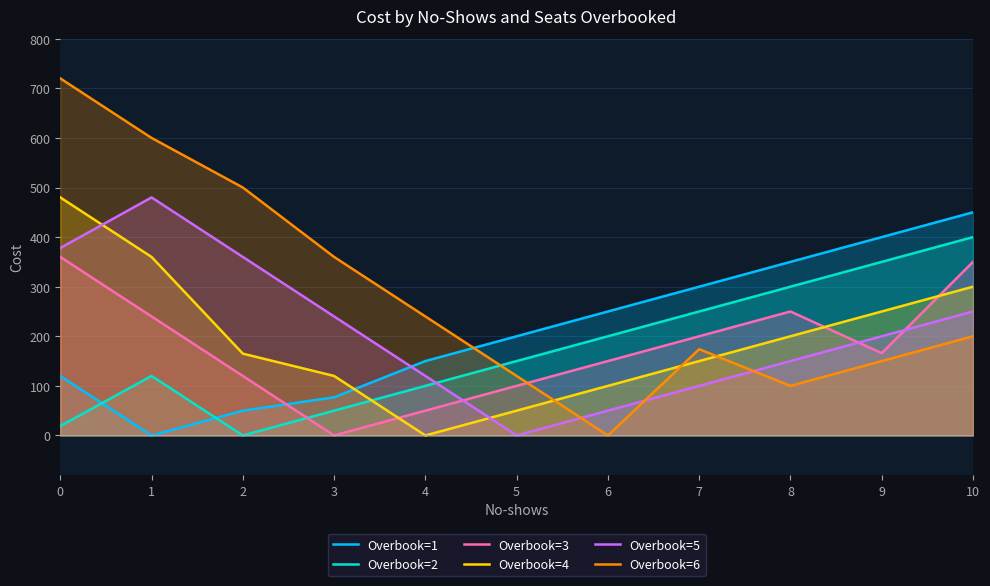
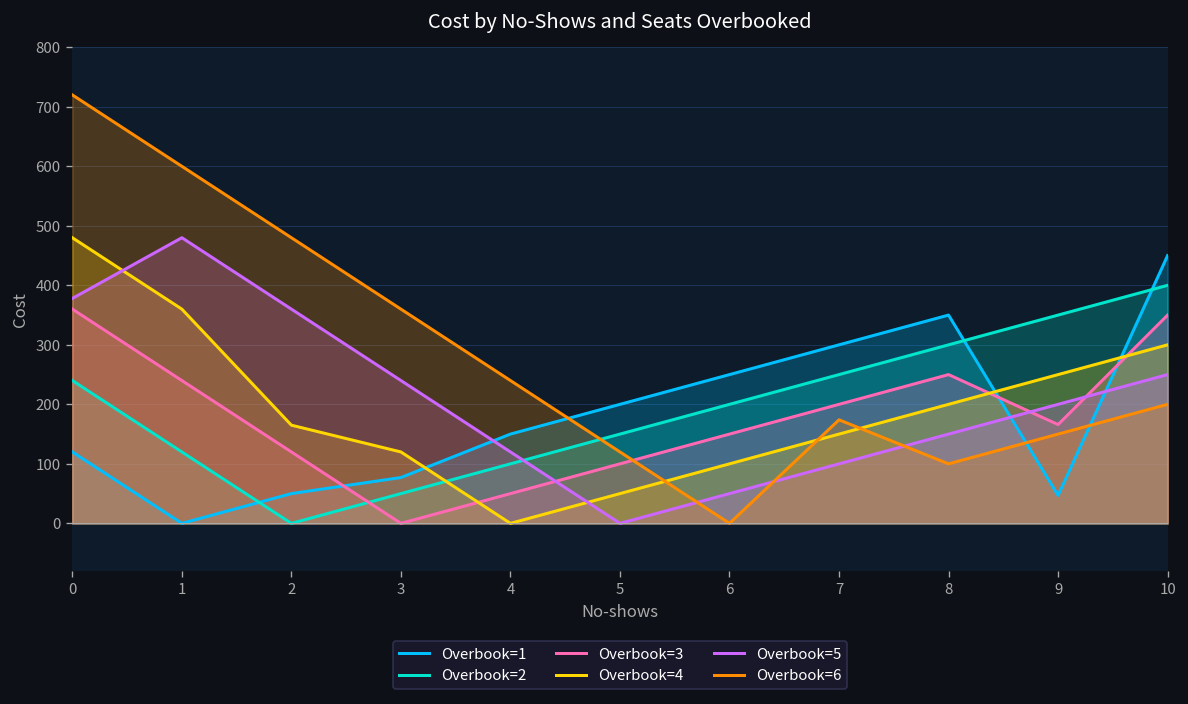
  {
    "Overbook=1": {
      "0": 120,
      "1": 0,
      "2": 50,
      "3": 80,
      "4": 150,
      "5": 200,
      "6": 250,
      "7": 300,
      "8": 350,
-     "9": 400,
+     "9": 50,
      "10": 450
    },
    "Overbook=2": {
-     "0": 20,
+     "0": 240,
      "1": 120,
      "2": 0,
      "3": 50,
      "4": 100,
      "5": 150,
      "6": 200,
      "7": 250,
      "8": 300,
      "9": 350,
      "10": 400
    },
    "Overbook=3": {
      "0": 360,
      "1": 240,
      "2": 120,
      "3": 0,
      "4": 50,
      "5": 100,
      "6": 150,
      "7": 200,
      "8": 250,
      "9": 170,
      "10": 350
    },
    "Overbook=4": {
      "0": 480,
      "1": 360,
      "2": 170,
      "3": 120,
      "4": 0,
      "5": 50,
      "6": 100,
      "7": 150,
      "8": 200,
      "9": 250,
      "10": 300
    },
    "Overbook=5": {
      "0": 380,
      "1": 480,
      "2": 360,
      "3": 240,
      "4": 120,
      "5": 0,
      "6": 50,
      "7": 100,
      "8": 150,
      "9": 200,
      "10": 250
    },
    "Overbook=6": {
      "0": 720,
      "1": 600,
-     "2": 500,
+     "2": 480,
      "3": 360,
      "4": 240,
      "5": 120,
      "6": 0,
      "7": 170,
      "8": 100,
      "9": 150,
      "10": 200
    }
  }
